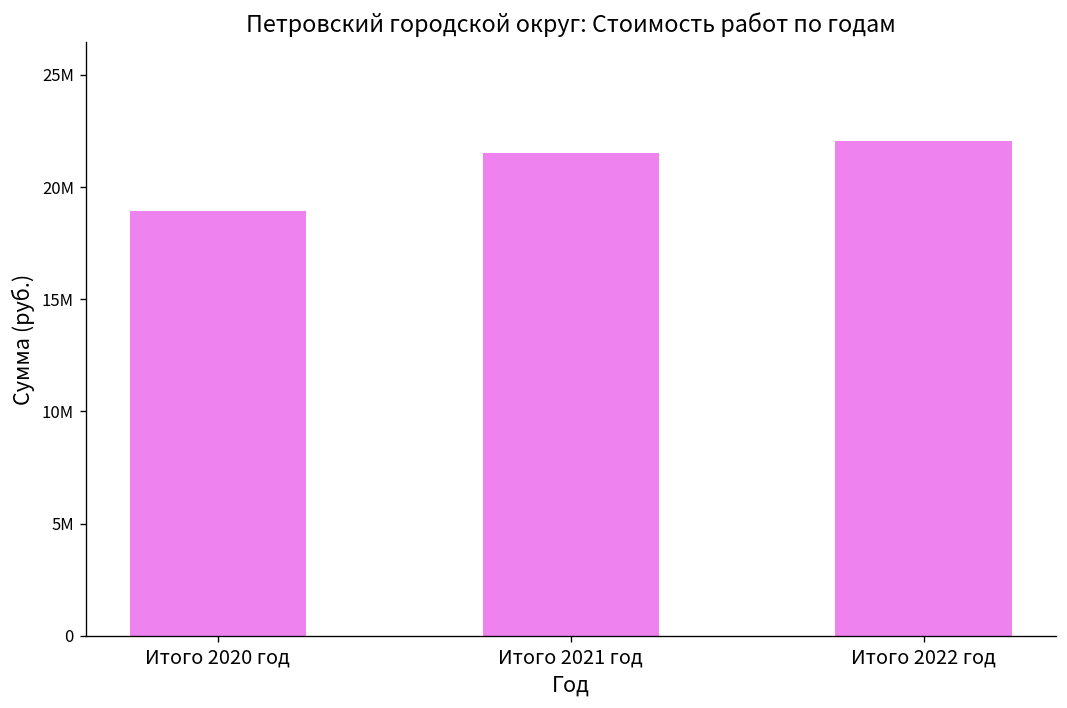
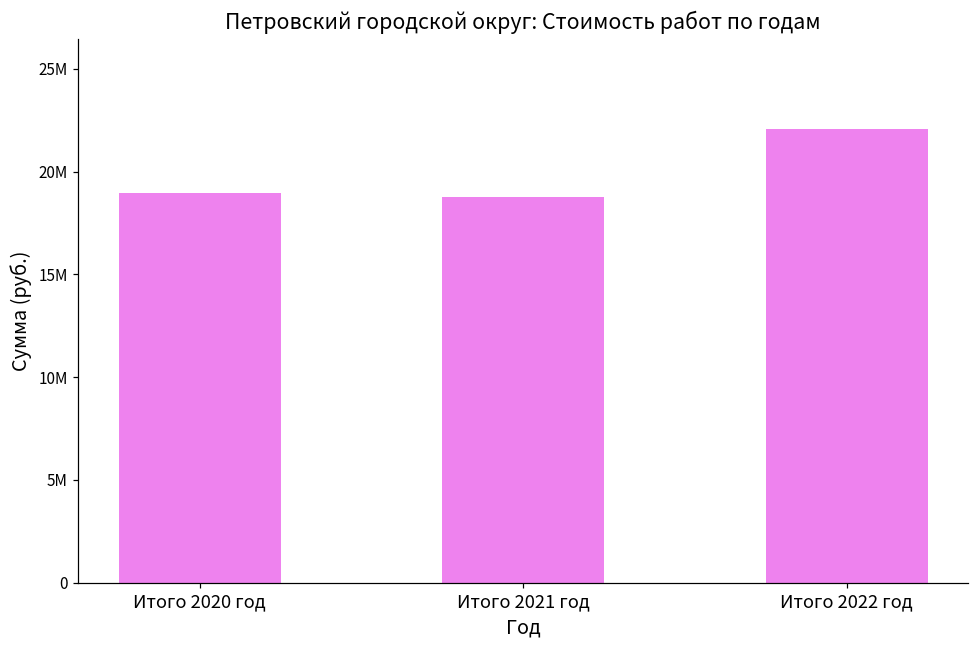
  {
    "Итого 2020 год": 18900000,
-   "Итого 2021 год": 21500000,
+   "Итого 2021 год": 18800000,
    "Итого 2022 год": 22100000
  }
